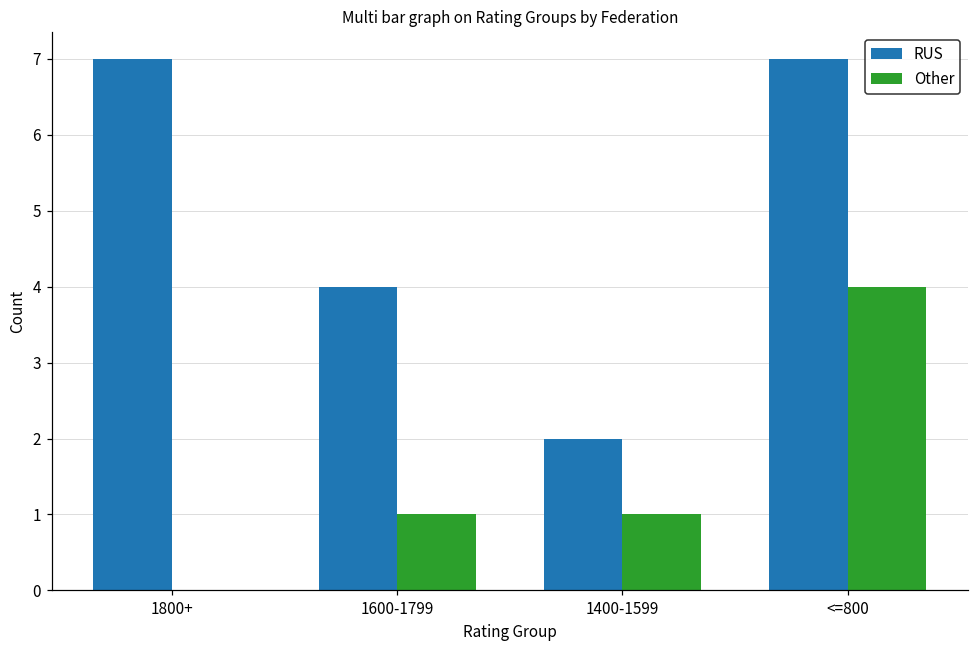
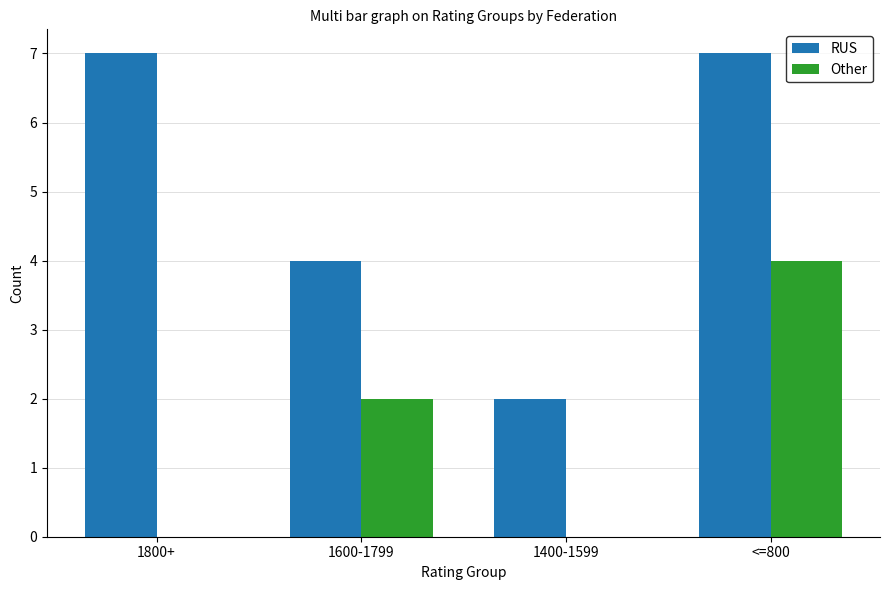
  {
    "RUS": {
      "1800+": 7,
      "1600-1799": 4,
      "1400-1599": 2,
      "<=800": 7
    },
    "Other": {
      "1800+": 0,
-     "1600-1799": 1,
-     "1400-1599": 1,
+     "1600-1799": 2,
+     "1400-1599": 0,
      "<=800": 4
    }
  }
